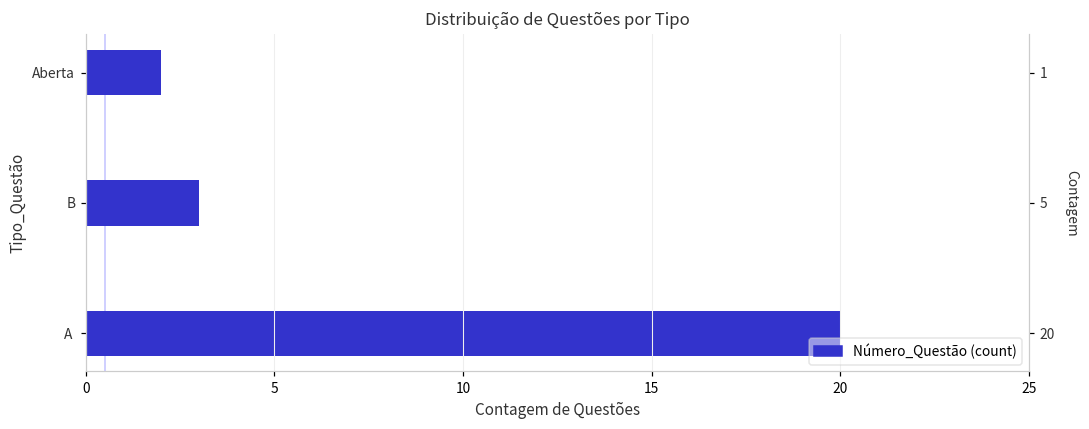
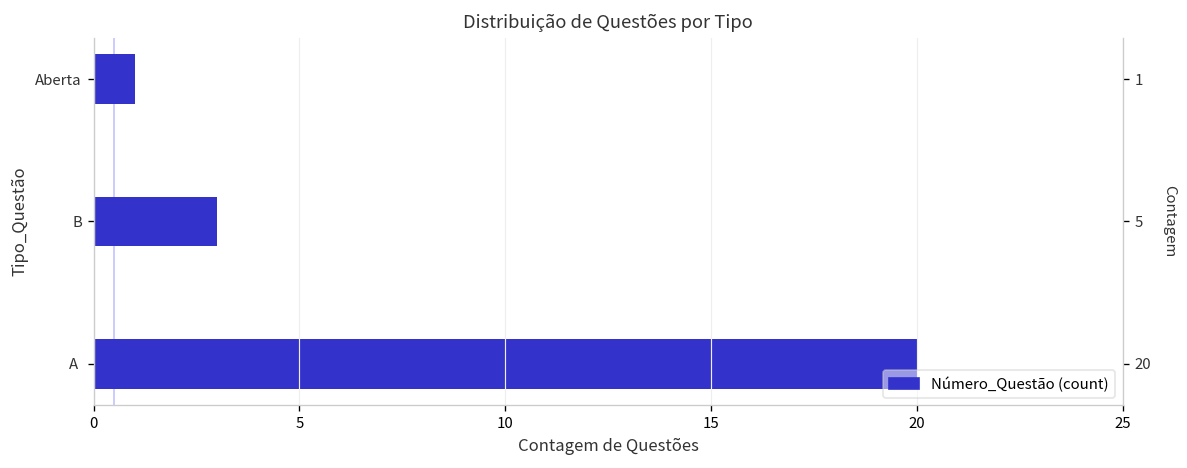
  {
-   "Aberta": 2,
+   "Aberta": 1,
    "B": 3,
    "A": 20
  }
